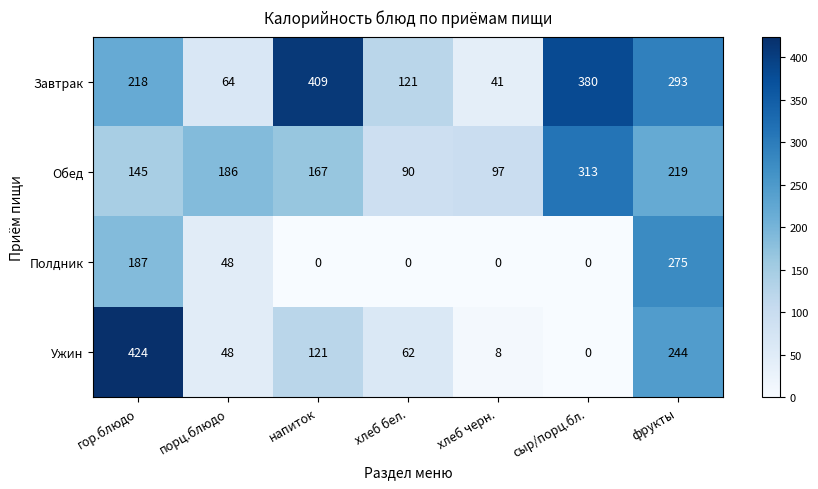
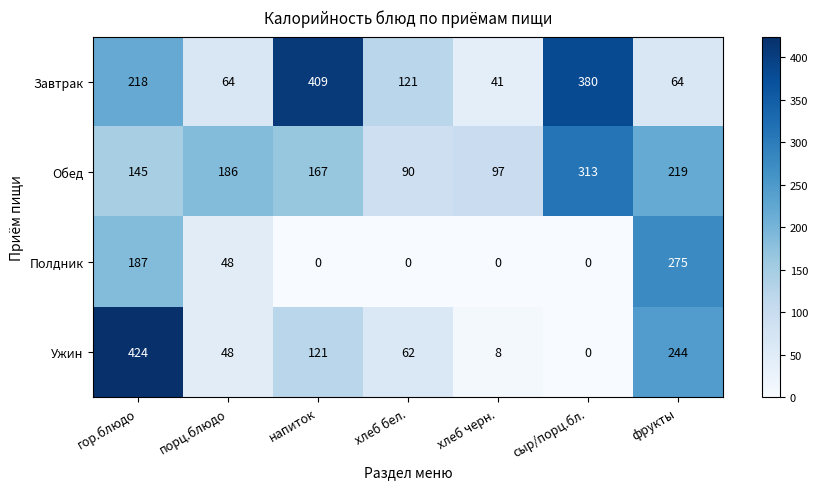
  {
    "Завтрак": {
      "гор.блюдо": 218,
      "порц.блюдо": 64,
      "напиток": 409,
      "хлеб бел.": 121,
      "хлеб черн.": 41,
      "сыр/порц.бл.": 380,
-     "фрукты": 293
+     "фрукты": 64
    },
    "Обед": {
      "гор.блюдо": 145,
      "порц.блюдо": 186,
      "напиток": 167,
      "хлеб бел.": 90,
      "хлеб черн.": 97,
      "сыр/порц.бл.": 313,
      "фрукты": 219
    },
    "Полдник": {
      "гор.блюдо": 187,
      "порц.блюдо": 48,
      "напиток": 0,
      "хлеб бел.": 0,
      "хлеб черн.": 0,
      "сыр/порц.бл.": 0,
      "фрукты": 275
    },
    "Ужин": {
      "гор.блюдо": 424,
      "порц.блюдо": 48,
      "напиток": 121,
      "хлеб бел.": 62,
      "хлеб черн.": 8,
      "сыр/порц.бл.": 0,
      "фрукты": 244
    }
  }
